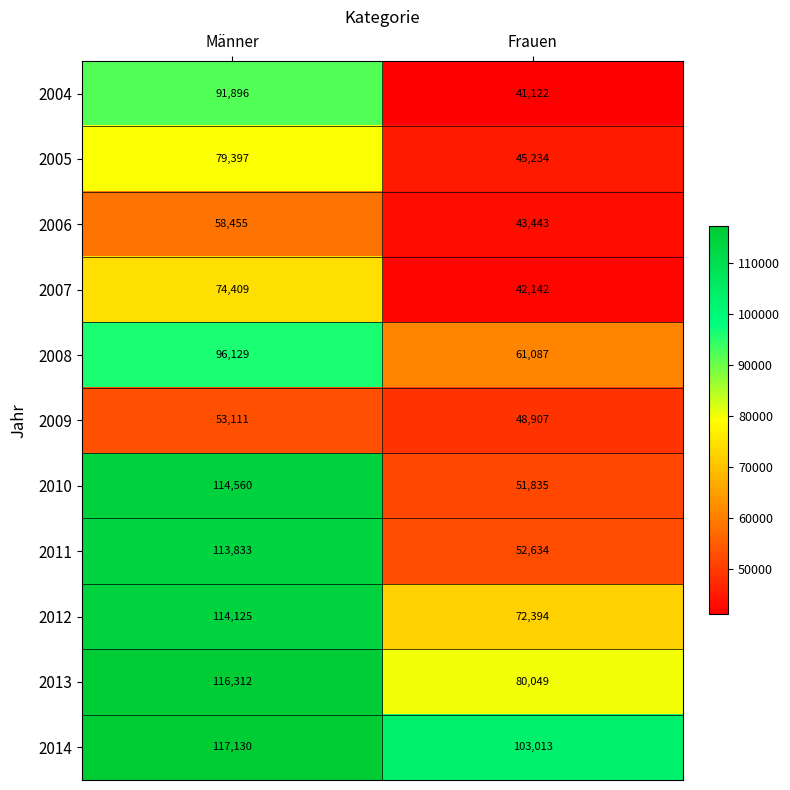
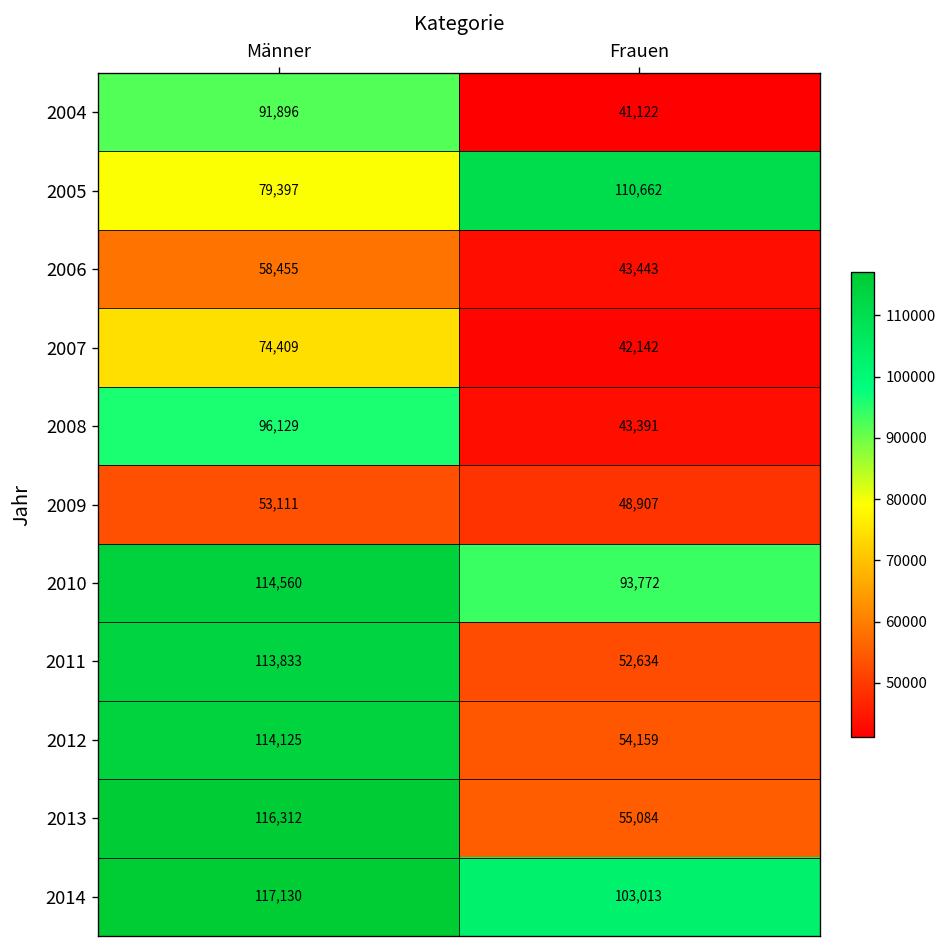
  {
    "2004": {
      "Männer": "91,896",
      "Frauen": "41,122"
    },
    "2005": {
      "Männer": "79,397",
-     "Frauen": "45,234"
+     "Frauen": "110,662"
    },
    "2006": {
      "Männer": "58,455",
      "Frauen": "43,443"
    },
    "2007": {
      "Männer": "74,409",
      "Frauen": "42,142"
    },
    "2008": {
      "Männer": "96,129",
-     "Frauen": "61,087"
+     "Frauen": "43,391"
    },
    "2009": {
      "Männer": "53,111",
      "Frauen": "48,907"
    },
    "2010": {
      "Männer": "114,560",
-     "Frauen": "51,835"
+     "Frauen": "93,772"
    },
    "2011": {
      "Männer": "113,833",
      "Frauen": "52,634"
    },
    "2012": {
      "Männer": "114,125",
-     "Frauen": "72,394"
+     "Frauen": "54,159"
    },
    "2013": {
      "Männer": "116,312",
-     "Frauen": "80,049"
+     "Frauen": "55,084"
    },
    "2014": {
      "Männer": "117,130",
      "Frauen": "103,013"
    }
  }
